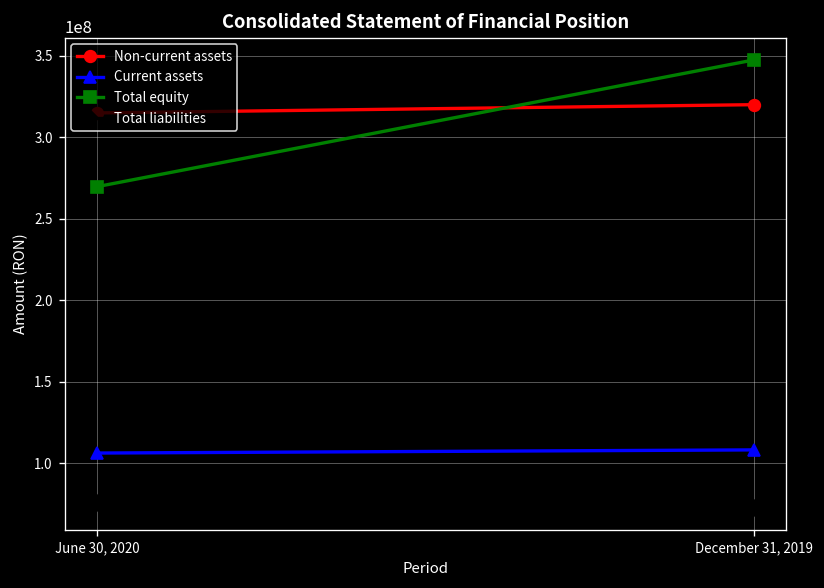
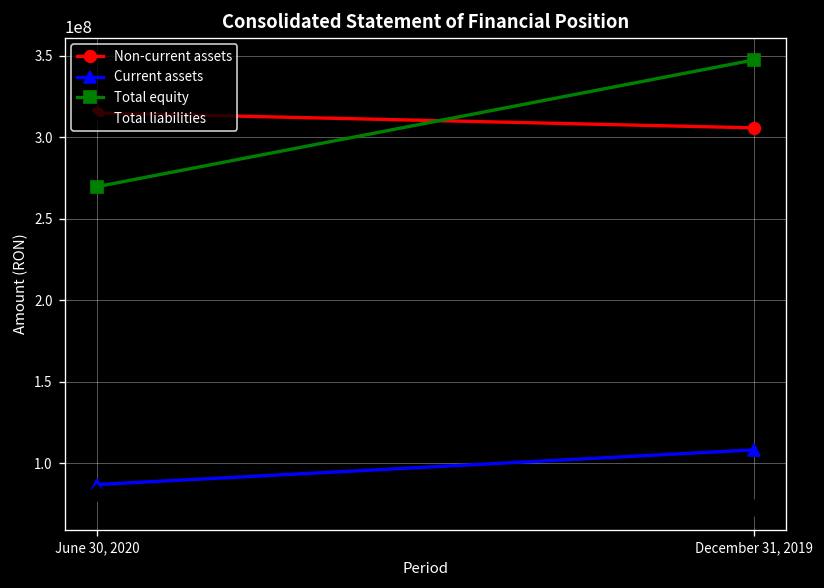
  {
    "Non-current assets": {
-     "December 31, 2019": 320000000
+     "December 31, 2019": 306000000
    },
    "Current assets": {
-     "June 30, 2020": 106000000,
+     "June 30, 2020": 87000000,
      "December 31, 2019": 108000000
    },
    "Total equity": {
      "June 30, 2020": 270000000,
      "December 31, 2019": 347000000
    },
    "Total liabilities": {
-     "June 30, 2020": 75000000,
+     "June 30, 2020": 81000000,
      "December 31, 2019": 73000000
    }
  }
